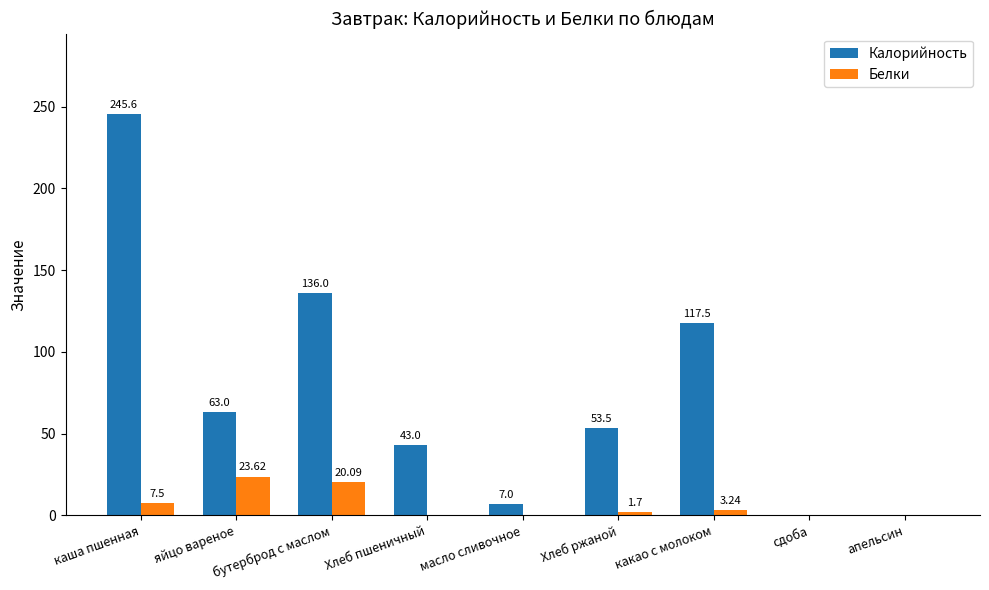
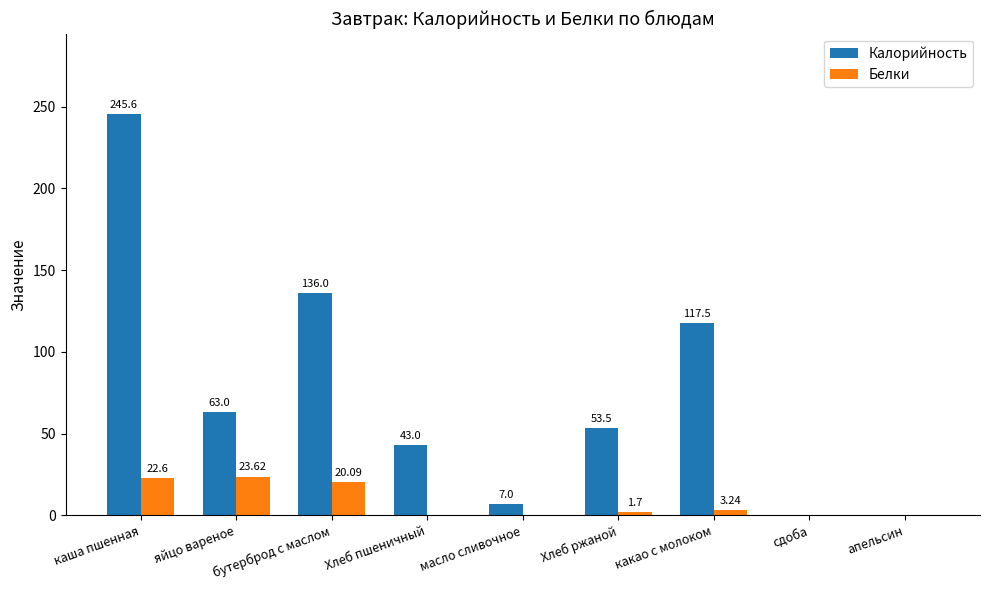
  {
    "Калорийность": {
      "каша пшенная": 245.6,
      "яйцо вареное": 63.0,
      "бутерброд с маслом": 136.0,
      "Хлеб пшеничный": 43.0,
      "масло сливочное": 7.0,
      "Хлеб ржаной": 53.5,
      "какао с молоком": 117.5
    },
    "Белки": {
-     "каша пшенная": 7.5,
+     "каша пшенная": 22.6,
      "яйцо вареное": 23.62,
      "бутерброд с маслом": 20.09,
      "Хлеб ржаной": 1.7,
      "какао с молоком": 3.24
    }
  }
